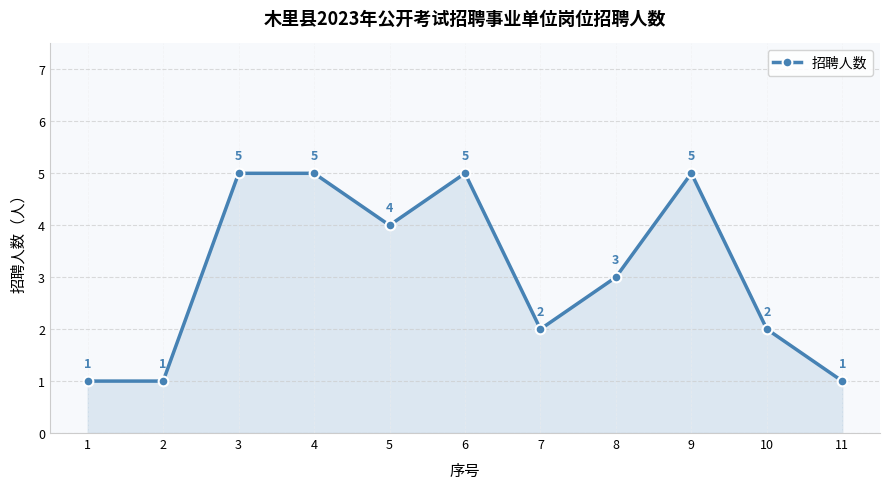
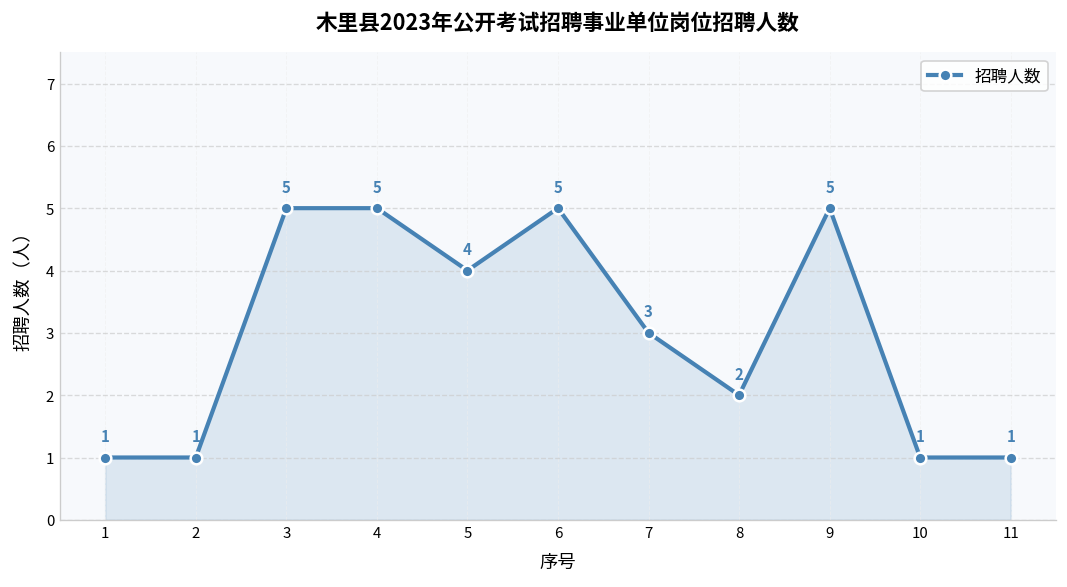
  {
    "1": 1,
    "2": 1,
    "3": 5,
    "4": 5,
    "5": 4,
    "6": 5,
-   "7": 2,
-   "8": 3,
+   "7": 3,
+   "8": 2,
    "9": 5,
-   "10": 2,
+   "10": 1,
    "11": 1
  }
